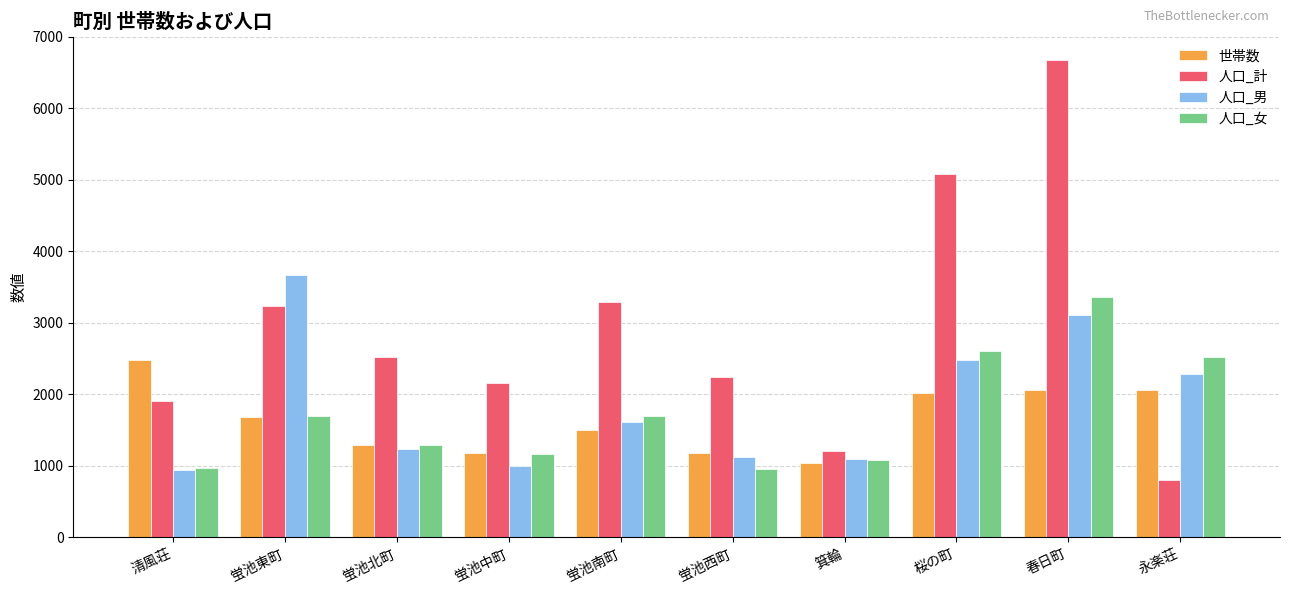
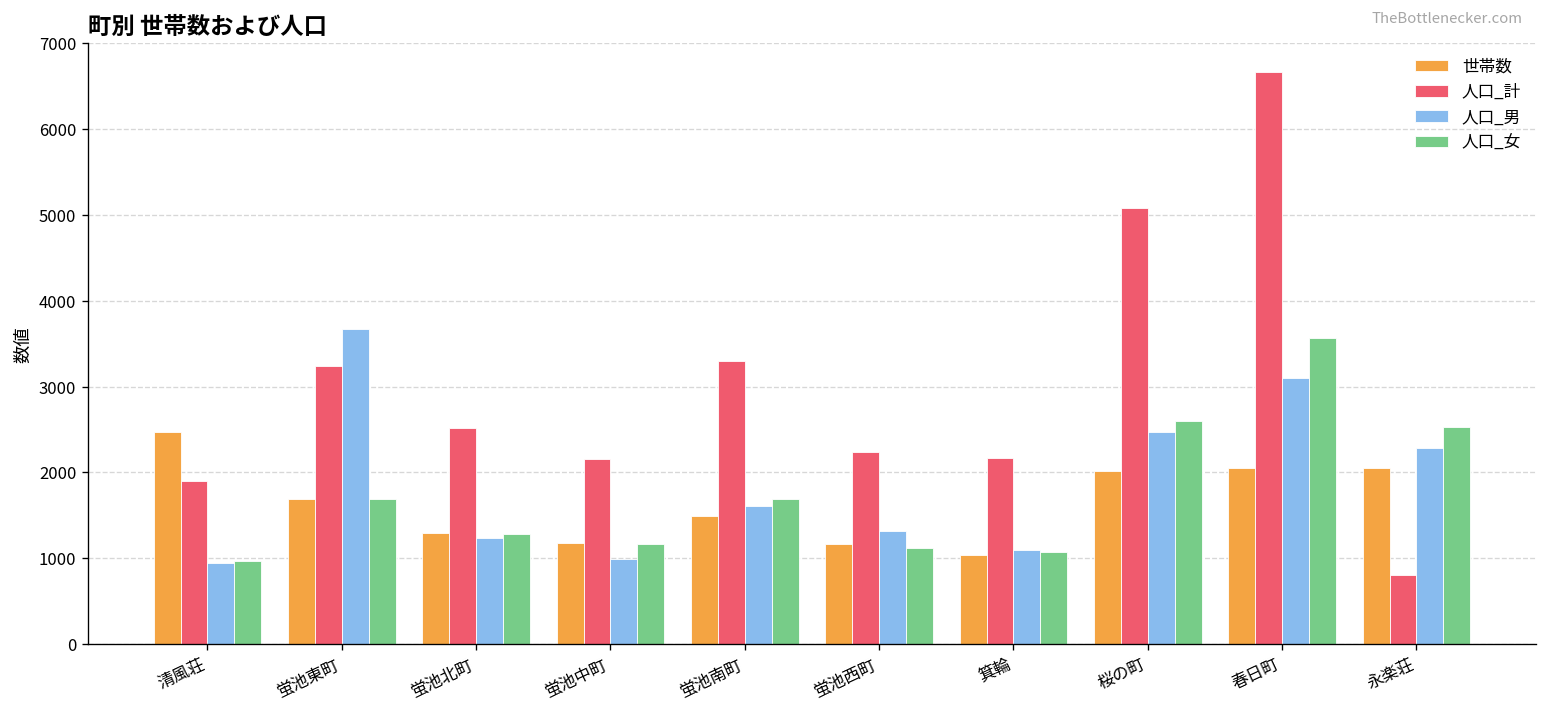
  {
    "世帯数": {
      "清風荘": 2500,
      "蛍池東町": 1700,
      "蛍池北町": 1300,
      "蛍池中町": 1200,
      "蛍池南町": 1500,
      "蛍池西町": 1200,
      "箕輪": 1000,
      "桜の町": 2000,
      "春日町": 2100,
      "永楽荘": 2100
    },
    "人口_計": {
      "清風荘": 1900,
      "蛍池東町": 3200,
      "蛍池北町": 2500,
      "蛍池中町": 2200,
      "蛍池南町": 3300,
      "蛍池西町": 2200,
-     "箕輪": 1200,
+     "箕輪": 2200,
      "桜の町": 5100,
      "春日町": 6700,
      "永楽荘": 800
    },
    "人口_男": {
      "清風荘": 900,
      "蛍池東町": 3700,
      "蛍池北町": 1200,
      "蛍池中町": 1000,
      "蛍池南町": 1600,
-     "蛍池西町": 1100,
+     "蛍池西町": 1300,
      "箕輪": 1100,
      "桜の町": 2500,
      "春日町": 3100,
      "永楽荘": 2300
    },
    "人口_女": {
      "清風荘": 1000,
      "蛍池東町": 1700,
      "蛍池北町": 1300,
      "蛍池中町": 1200,
      "蛍池南町": 1700,
-     "蛍池西町": 1000,
+     "蛍池西町": 1100,
      "箕輪": 1100,
      "桜の町": 2600,
-     "春日町": 3400,
+     "春日町": 3600,
      "永楽荘": 2500
    }
  }
